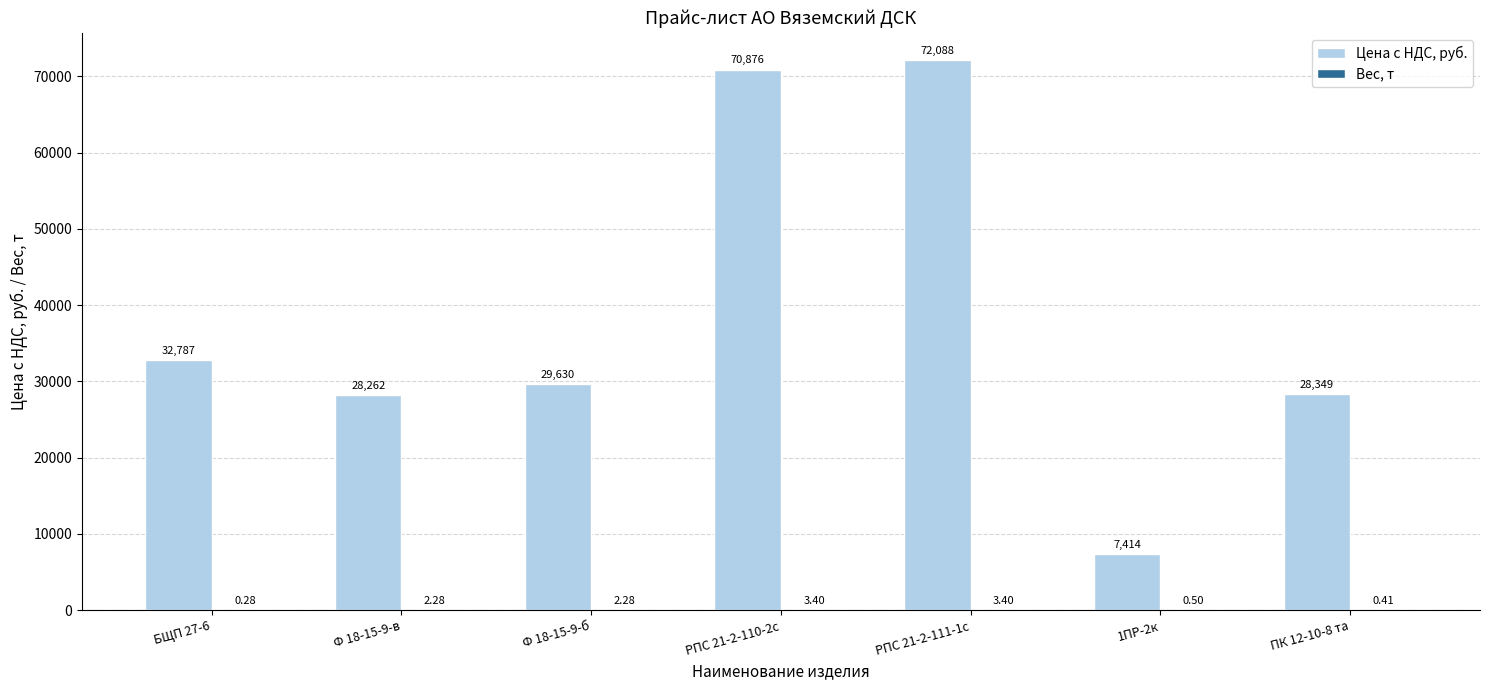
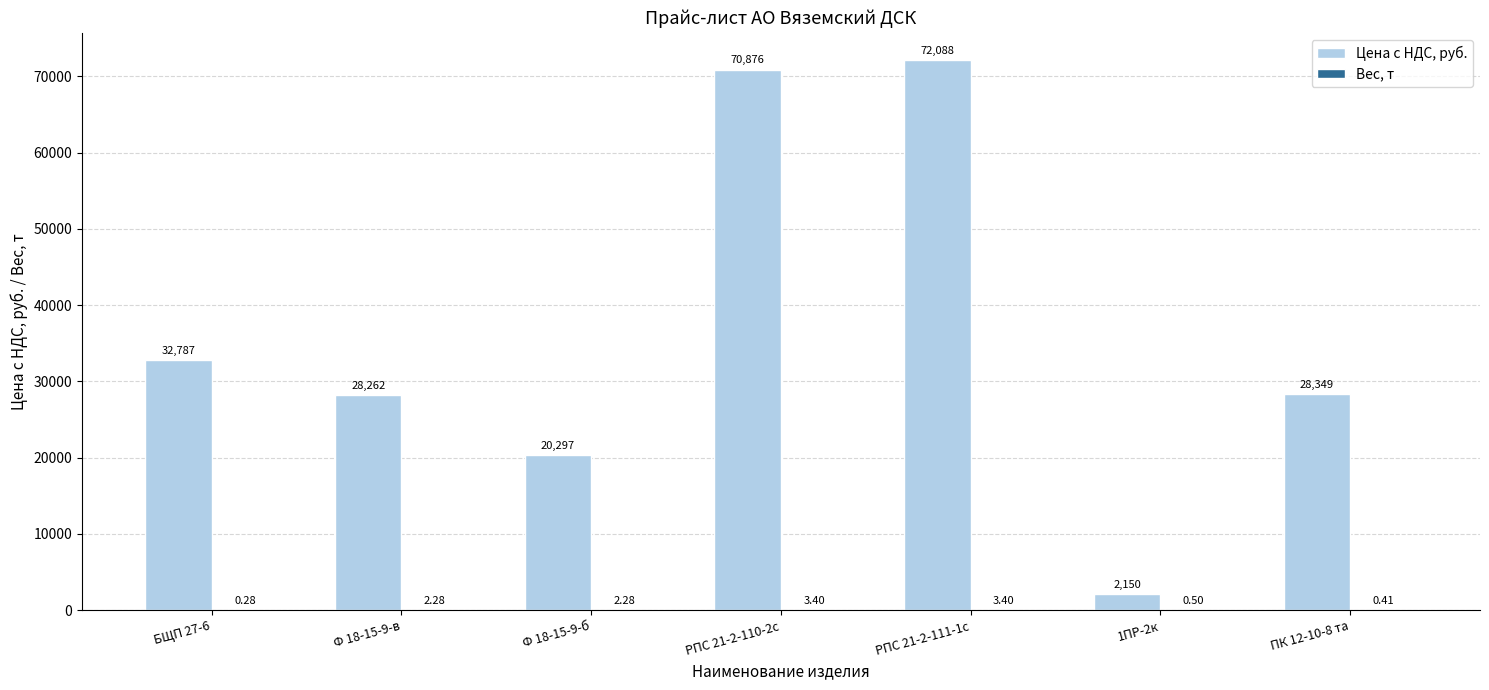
  {
    "Цена с НДС, руб.": {
      "БЩП 27-6": "32,787",
      "Ф 18-15-9-в": "28,262",
-     "Ф 18-15-9-б": "29,630",
+     "Ф 18-15-9-б": "20,297",
      "РПС 21-2-110-2с": "70,876",
      "РПС 21-2-111-1с": "72,088",
-     "1ПР-2к": "7,414",
+     "1ПР-2к": "2,150",
      "ПК 12-10-8 та": "28,349"
    },
    "Вес, т": {
      "БЩП 27-6": "0.28",
      "Ф 18-15-9-в": "2.28",
      "Ф 18-15-9-б": "2.28",
      "РПС 21-2-110-2с": "3.40",
      "РПС 21-2-111-1с": "3.40",
      "1ПР-2к": "0.50",
      "ПК 12-10-8 та": "0.41"
    }
  }
